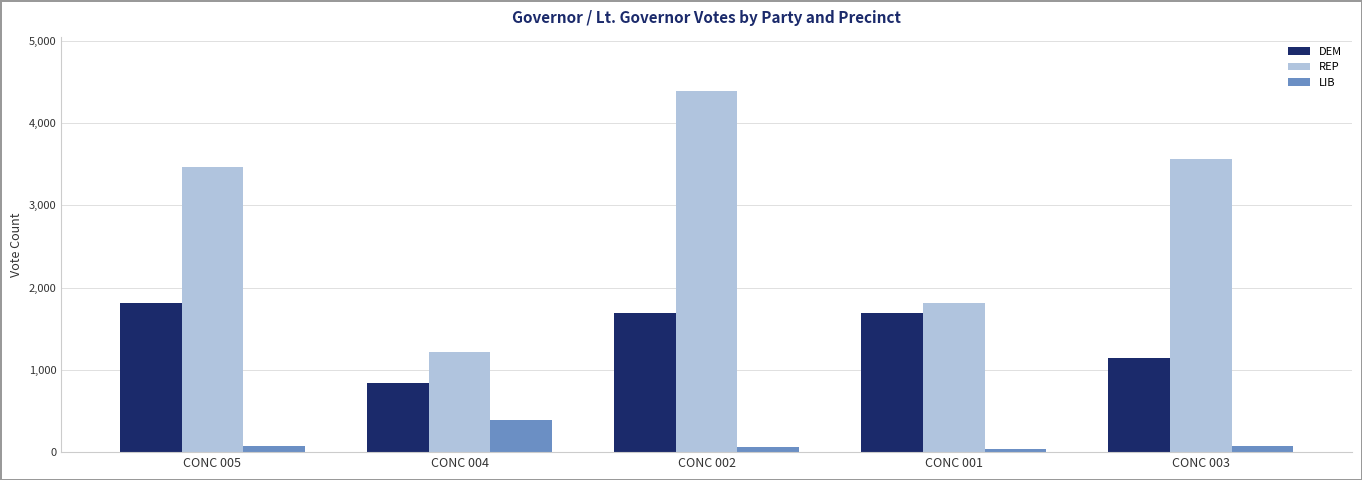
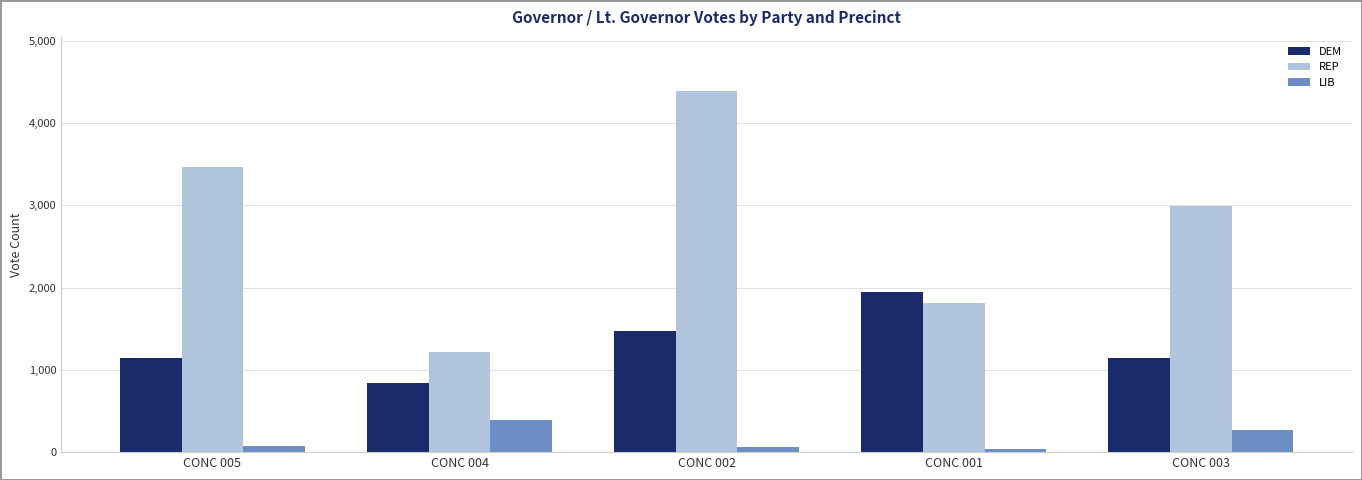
  {
    "DEM": {
-     "CONC 005": "1,800",
+     "CONC 005": "1,100",
      "CONC 004": "800",
-     "CONC 002": "1,700",
-     "CONC 001": "1,700",
+     "CONC 002": "1,500",
+     "CONC 001": "1,900",
      "CONC 003": "1,100"
    },
    "REP": {
      "CONC 005": "3,500",
      "CONC 004": "1,200",
      "CONC 002": "4,400",
      "CONC 001": "1,800",
-     "CONC 003": "3,600"
+     "CONC 003": "3,000"
    },
    "LIB": {
      "CONC 005": "100",
      "CONC 004": "400",
      "CONC 002": "100",
      "CONC 001": "0",
-     "CONC 003": "100"
+     "CONC 003": "300"
    }
  }
